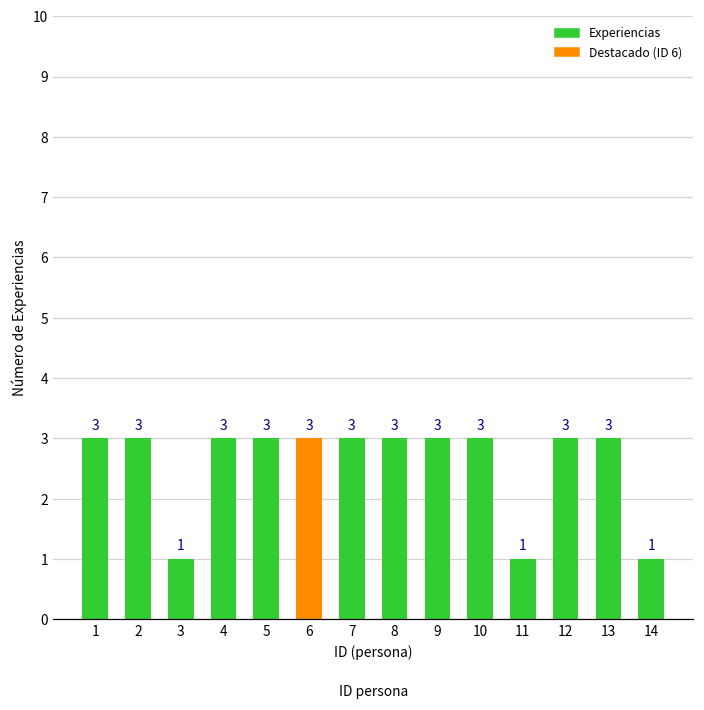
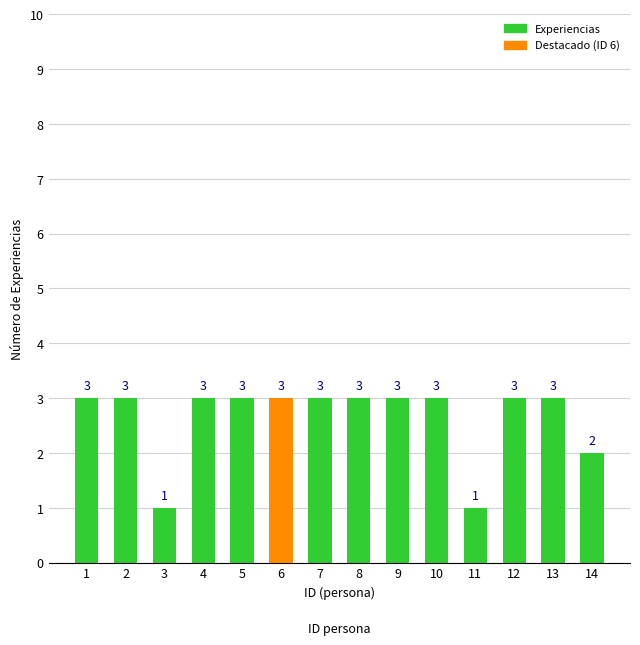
  {
    "1": 3,
    "2": 3,
    "3": 1,
    "4": 3,
    "5": 3,
    "6": 3,
    "7": 3,
    "8": 3,
    "9": 3,
    "10": 3,
    "11": 1,
    "12": 3,
    "13": 3,
-   "14": 1
+   "14": 2
  }
